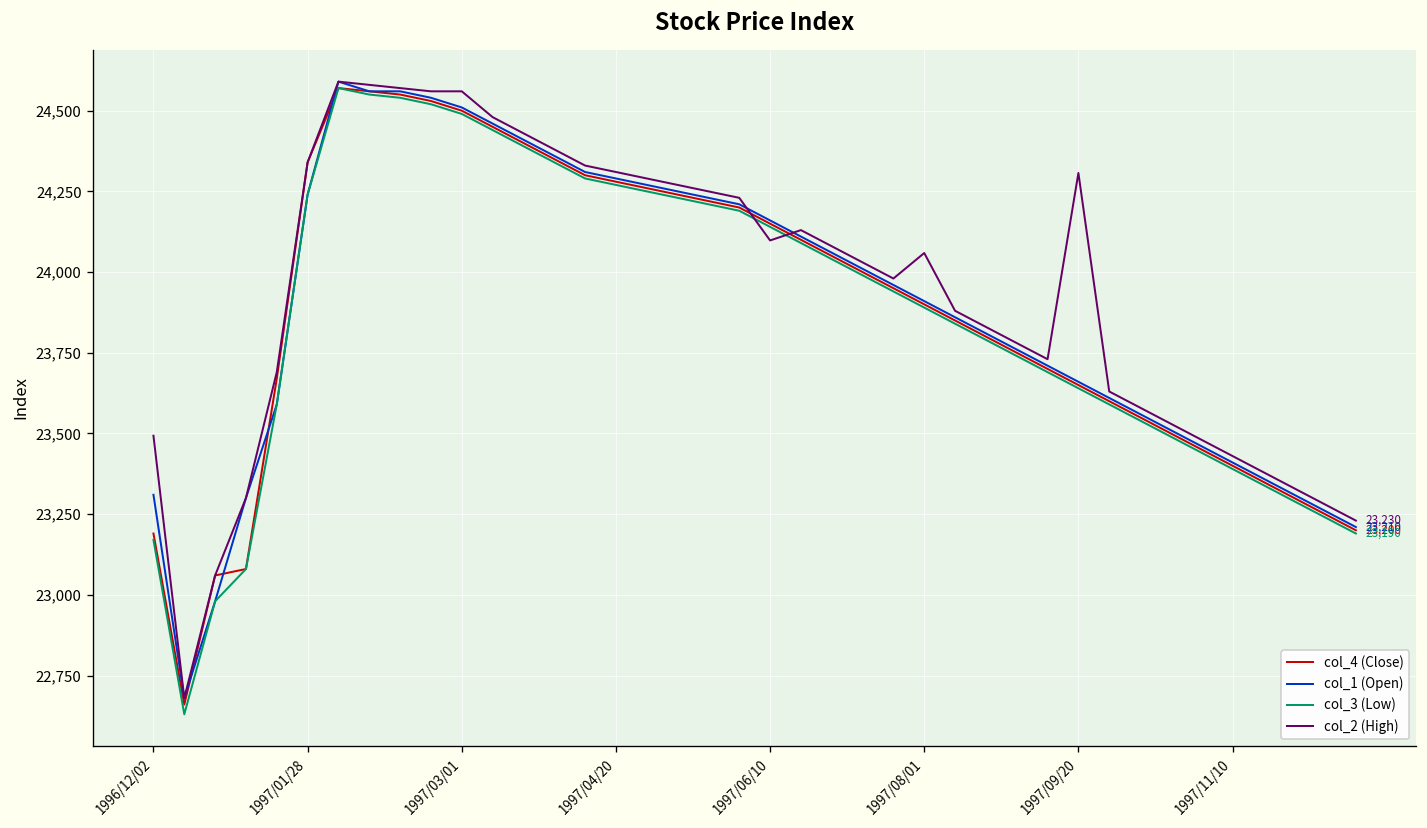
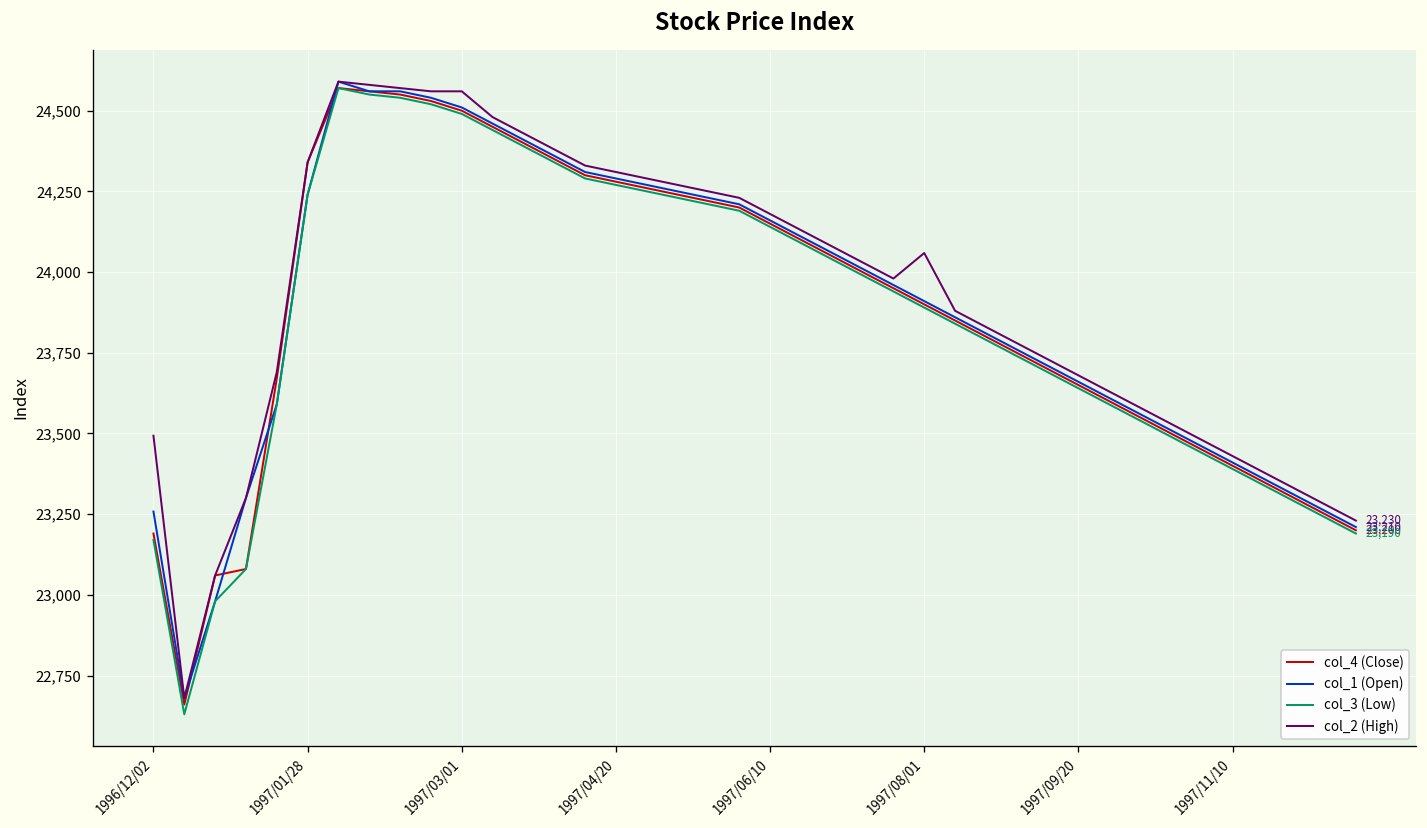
  {
    "col_4 (Close)": {
      "1996/12/02": "23,190",
      "1997/03/01": "24,500",
      "1997/04/20": "24,280",
      "1997/06/10": "24,150",
      "1997/08/01": "23,900",
      "1997/09/20": "23,650",
      "1997/11/10": "23,400"
    },
    "col_1 (Open)": {
-     "1996/12/02": "23,310",
+     "1996/12/02": "23,260",
      "1997/03/01": "24,510",
      "1997/04/20": "24,290",
      "1997/06/10": "24,160",
      "1997/08/01": "23,910",
      "1997/09/20": "23,660",
      "1997/11/10": "23,410"
    },
    "col_3 (Low)": {
      "1996/12/02": "23,170",
      "1997/03/01": "24,490",
      "1997/04/20": "24,270",
      "1997/06/10": "24,140",
      "1997/08/01": "23,890",
      "1997/09/20": "23,640",
      "1997/11/10": "23,390"
    },
    "col_2 (High)": {
      "1996/12/02": "23,490",
      "1997/03/01": "24,560",
      "1997/04/20": "24,310",
-     "1997/06/10": "24,100",
+     "1997/06/10": "24,180",
      "1997/08/01": "24,060",
-     "1997/09/20": "24,310",
+     "1997/09/20": "23,680",
      "1997/11/10": "23,430"
    }
  }
